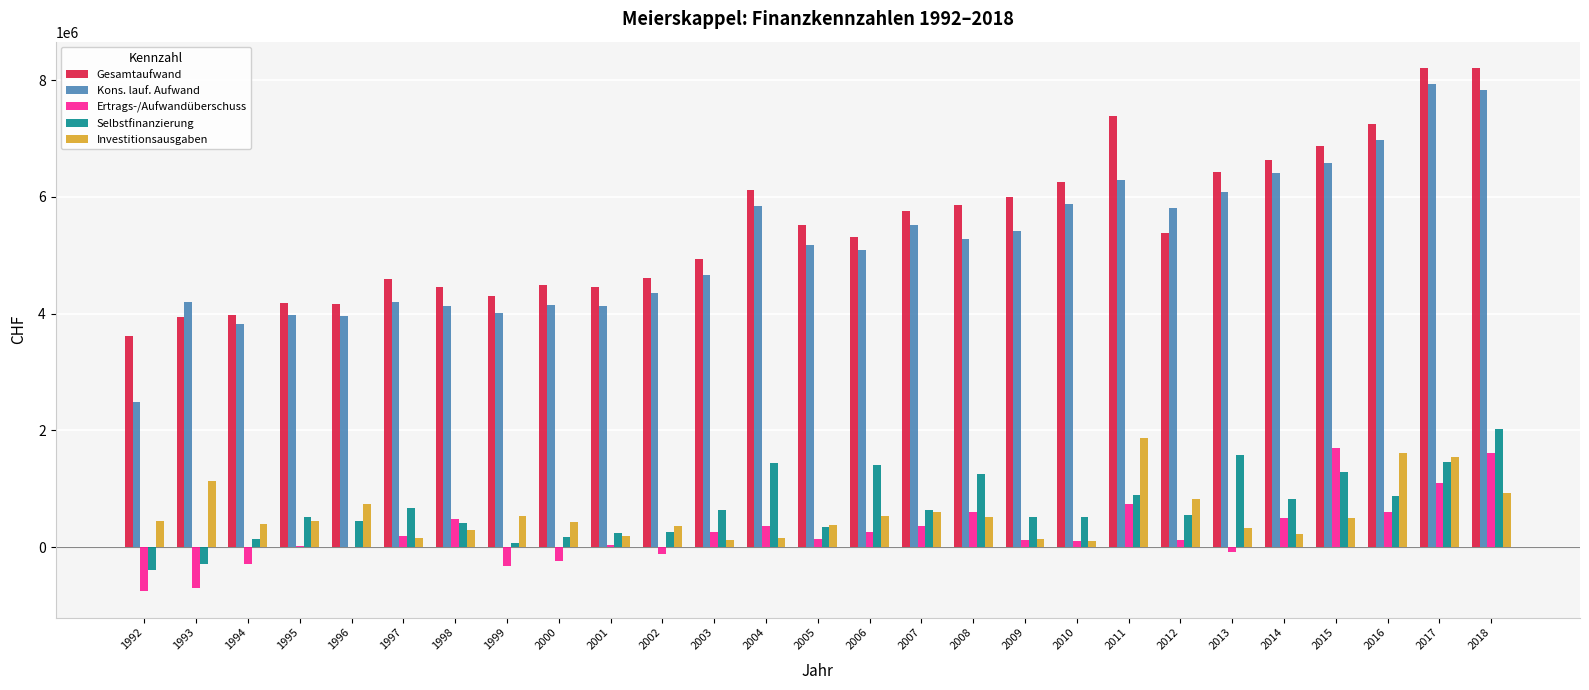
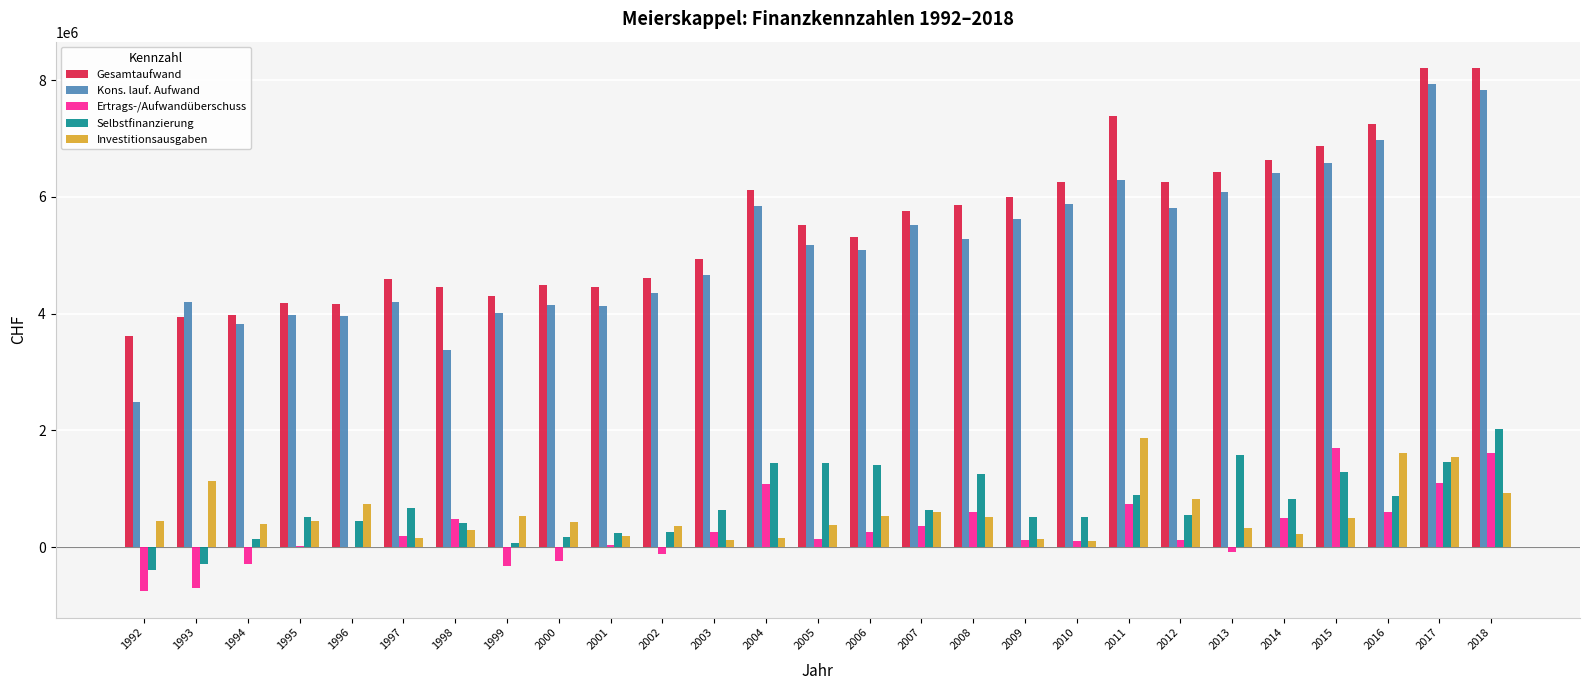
  {
    "Gesamtaufwand": {
      "1992": 3600000,
      "1993": 3900000,
      "1994": 4000000,
      "1995": 4200000,
      "1996": 4200000,
      "1997": 4600000,
      "1998": 4500000,
      "1999": 4300000,
      "2000": 4500000,
      "2001": 4500000,
      "2002": 4600000,
      "2003": 4900000,
      "2004": 6100000,
      "2005": 5500000,
      "2006": 5300000,
      "2007": 5800000,
      "2008": 5900000,
      "2009": 6000000,
      "2010": 6300000,
      "2011": 7400000,
-     "2012": 5400000,
+     "2012": 6300000,
      "2013": 6400000,
      "2014": 6600000,
      "2015": 6900000,
      "2016": 7200000,
      "2017": 8200000,
      "2018": 8200000
    },
    "Kons. lauf. Aufwand": {
      "1992": 2500000,
      "1993": 4200000,
      "1994": 3800000,
      "1995": 4000000,
      "1996": 4000000,
      "1997": 4200000,
-     "1998": 4100000,
+     "1998": 3400000,
      "1999": 4000000,
      "2000": 4100000,
      "2001": 4100000,
      "2002": 4400000,
      "2003": 4700000,
      "2004": 5800000,
      "2005": 5200000,
      "2006": 5100000,
      "2007": 5500000,
      "2008": 5300000,
-     "2009": 5400000,
+     "2009": 5600000,
      "2010": 5900000,
      "2011": 6300000,
      "2012": 5800000,
      "2013": 6100000,
      "2014": 6400000,
      "2015": 6600000,
      "2016": 7000000,
      "2017": 7900000,
      "2018": 7800000
    },
    "Ertrags-/Aufwandüberschuss": {
      "1992": -800000,
      "1993": -700000,
      "1994": -300000,
      "1997": 200000,
      "1998": 500000,
      "1999": -300000,
      "2000": -200000,
      "2002": -100000,
      "2003": 300000,
-     "2004": 400000,
+     "2004": 1100000,
      "2005": 100000,
      "2006": 300000,
      "2007": 400000,
      "2008": 600000,
      "2009": 100000,
      "2010": 100000,
      "2011": 700000,
      "2012": 100000,
      "2013": -100000,
      "2014": 500000,
      "2015": 1700000,
      "2016": 600000,
      "2017": 1100000,
      "2018": 1600000
    },
    "Selbstfinanzierung": {
      "1992": -400000,
      "1993": -300000,
      "1994": 100000,
      "1995": 500000,
      "1996": 500000,
      "1997": 700000,
      "1998": 400000,
      "1999": 100000,
      "2000": 200000,
      "2001": 200000,
      "2002": 300000,
      "2003": 600000,
      "2004": 1400000,
-     "2005": 300000,
+     "2005": 1400000,
      "2006": 1400000,
      "2007": 600000,
      "2008": 1300000,
      "2009": 500000,
      "2010": 500000,
      "2011": 900000,
      "2012": 500000,
      "2013": 1600000,
      "2014": 800000,
      "2015": 1300000,
      "2016": 900000,
      "2017": 1500000,
      "2018": 2000000
    },
    "Investitionsausgaben": {
      "1992": 400000,
      "1993": 1100000,
      "1994": 400000,
      "1995": 400000,
      "1996": 700000,
      "1997": 200000,
      "1998": 300000,
      "1999": 500000,
      "2000": 400000,
      "2001": 200000,
      "2002": 400000,
      "2003": 100000,
      "2004": 100000,
      "2005": 400000,
      "2006": 500000,
      "2007": 600000,
      "2008": 500000,
      "2009": 100000,
      "2010": 100000,
      "2011": 1900000,
      "2012": 800000,
      "2013": 300000,
      "2014": 200000,
      "2015": 500000,
      "2016": 1600000,
      "2017": 1500000,
      "2018": 900000
    }
  }
